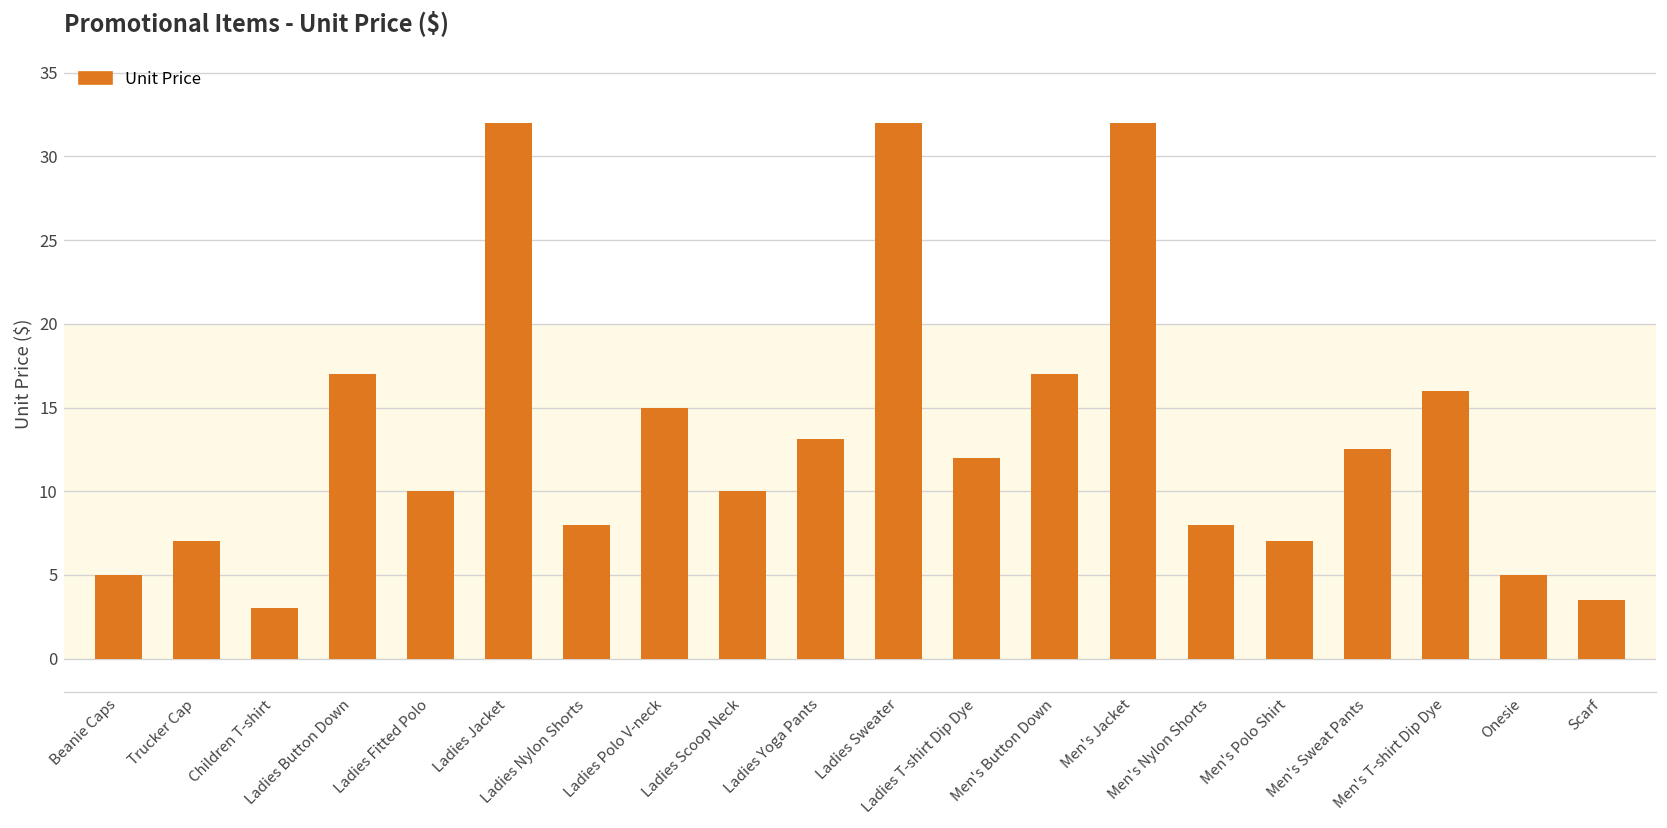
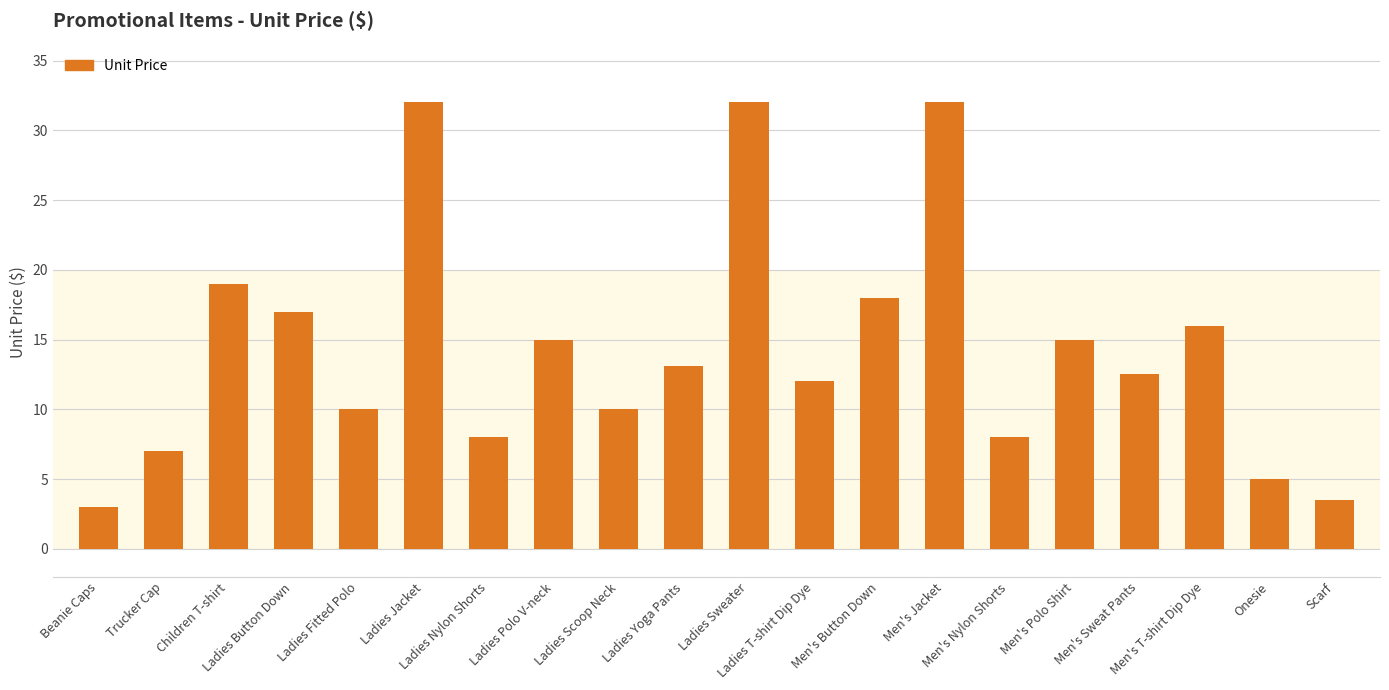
  {
-   "Beanie Caps": 5,
+   "Beanie Caps": 3,
    "Trucker Cap": 7,
-   "Children T-shirt": 3,
+   "Children T-shirt": 19,
    "Ladies Button Down": 17,
    "Ladies Fitted Polo": 10,
    "Ladies Jacket": 32,
    "Ladies Nylon Shorts": 8,
    "Ladies Polo V-neck": 15,
    "Ladies Scoop Neck": 10,
    "Ladies Yoga Pants": 13,
    "Ladies Sweater": 32,
    "Ladies T-shirt Dip Dye": 12,
-   "Men's Button Down": 17,
+   "Men's Button Down": 18,
    "Men's Jacket": 32,
    "Men's Nylon Shorts": 8,
-   "Men's Polo Shirt": 7,
+   "Men's Polo Shirt": 15,
    "Men's Sweat Pants": 12.5,
    "Men's T-shirt Dip Dye": 16,
    "Onesie": 5,
    "Scarf": 3.5
  }
